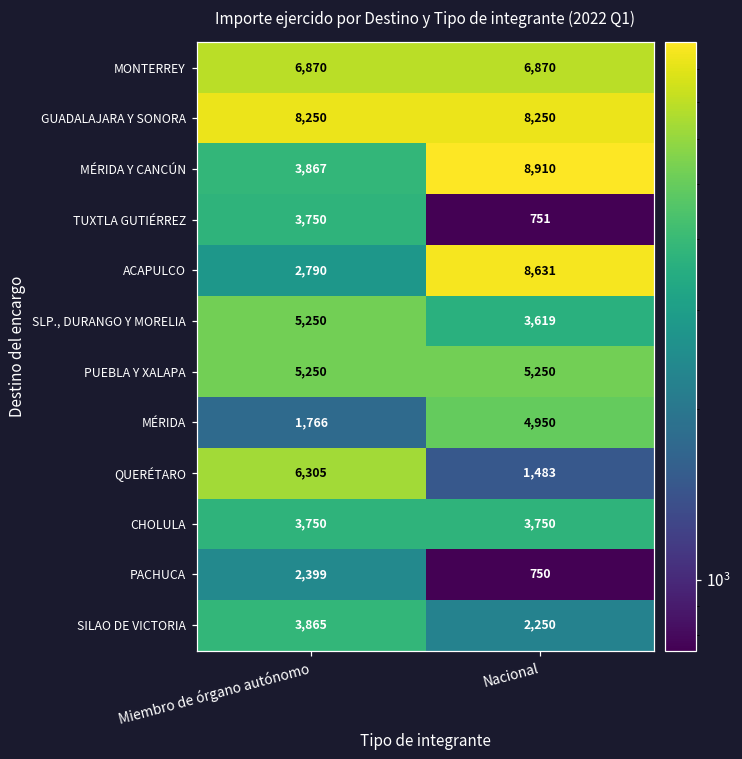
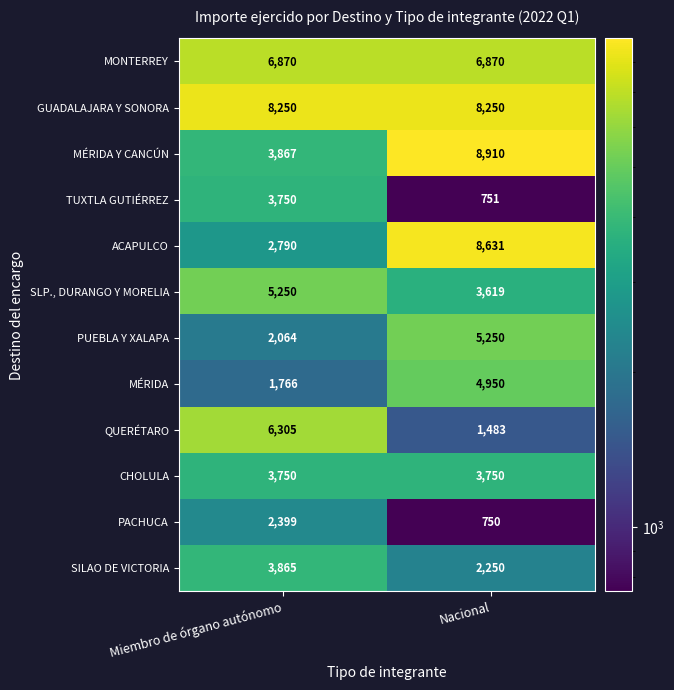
  {
    "MONTERREY": {
      "Miembro de órgano autónomo": "6,870",
      "Nacional": "6,870"
    },
    "GUADALAJARA Y SONORA": {
      "Miembro de órgano autónomo": "8,250",
      "Nacional": "8,250"
    },
    "MÉRIDA Y CANCÚN": {
      "Miembro de órgano autónomo": "3,867",
      "Nacional": "8,910"
    },
    "TUXTLA GUTIÉRREZ": {
      "Miembro de órgano autónomo": "3,750",
      "Nacional": "751"
    },
    "ACAPULCO": {
      "Miembro de órgano autónomo": "2,790",
      "Nacional": "8,631"
    },
    "SLP., DURANGO Y MORELIA": {
      "Miembro de órgano autónomo": "5,250",
      "Nacional": "3,619"
    },
    "PUEBLA Y XALAPA": {
-     "Miembro de órgano autónomo": "5,250",
+     "Miembro de órgano autónomo": "2,064",
      "Nacional": "5,250"
    },
    "MÉRIDA": {
      "Miembro de órgano autónomo": "1,766",
      "Nacional": "4,950"
    },
    "QUERÉTARO": {
      "Miembro de órgano autónomo": "6,305",
      "Nacional": "1,483"
    },
    "CHOLULA": {
      "Miembro de órgano autónomo": "3,750",
      "Nacional": "3,750"
    },
    "PACHUCA": {
      "Miembro de órgano autónomo": "2,399",
      "Nacional": "750"
    },
    "SILAO DE VICTORIA": {
      "Miembro de órgano autónomo": "3,865",
      "Nacional": "2,250"
    }
  }
